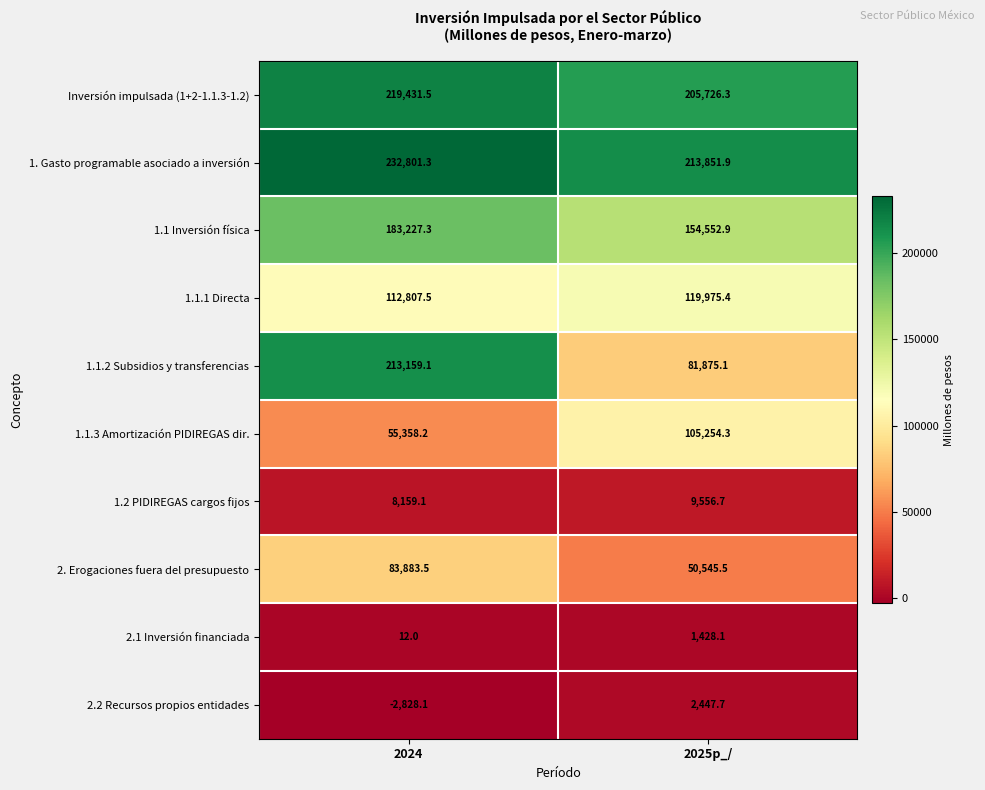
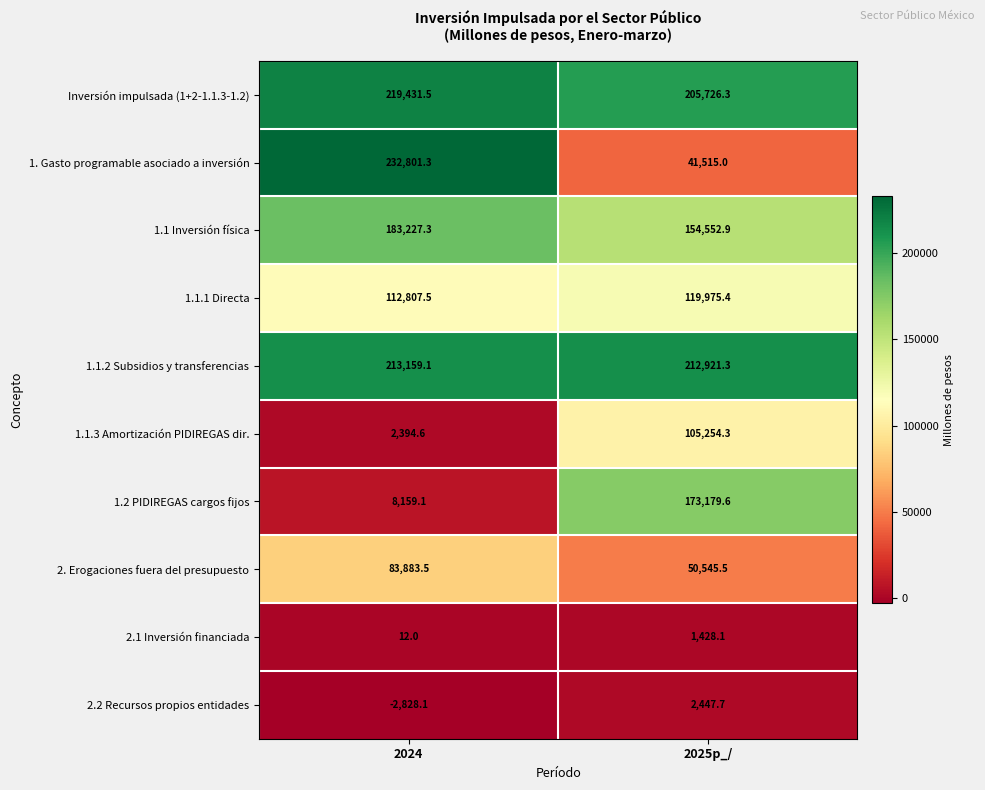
  {
    "Inversión impulsada (1+2-1.1.3-1.2)": {
      "2024": "219,431.5",
      "2025p_/": "205,726.3"
    },
    "1. Gasto programable asociado a inversión": {
      "2024": "232,801.3",
-     "2025p_/": "213,851.9"
+     "2025p_/": "41,515.0"
    },
    "1.1 Inversión física": {
      "2024": "183,227.3",
      "2025p_/": "154,552.9"
    },
    "1.1.1 Directa": {
      "2024": "112,807.5",
      "2025p_/": "119,975.4"
    },
    "1.1.2 Subsidios y transferencias": {
      "2024": "213,159.1",
-     "2025p_/": "81,875.1"
+     "2025p_/": "212,921.3"
    },
    "1.1.3 Amortización PIDIREGAS dir.": {
-     "2024": "55,358.2",
+     "2024": "2,394.6",
      "2025p_/": "105,254.3"
    },
    "1.2 PIDIREGAS cargos fijos": {
      "2024": "8,159.1",
-     "2025p_/": "9,556.7"
+     "2025p_/": "173,179.6"
    },
    "2. Erogaciones fuera del presupuesto": {
      "2024": "83,883.5",
      "2025p_/": "50,545.5"
    },
    "2.1 Inversión financiada": {
      "2024": "12.0",
      "2025p_/": "1,428.1"
    },
    "2.2 Recursos propios entidades": {
      "2024": "-2,828.1",
      "2025p_/": "2,447.7"
    }
  }
